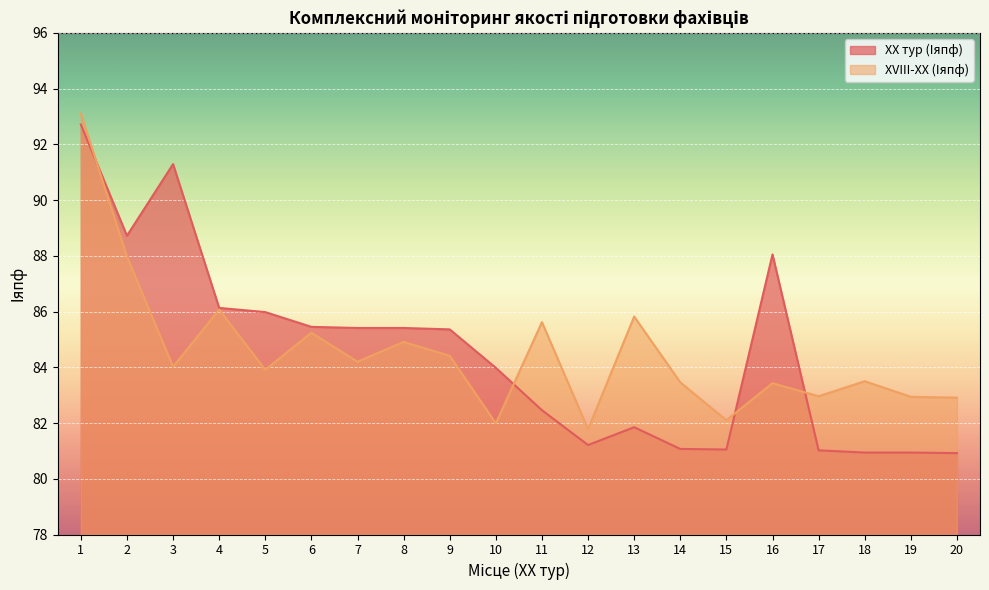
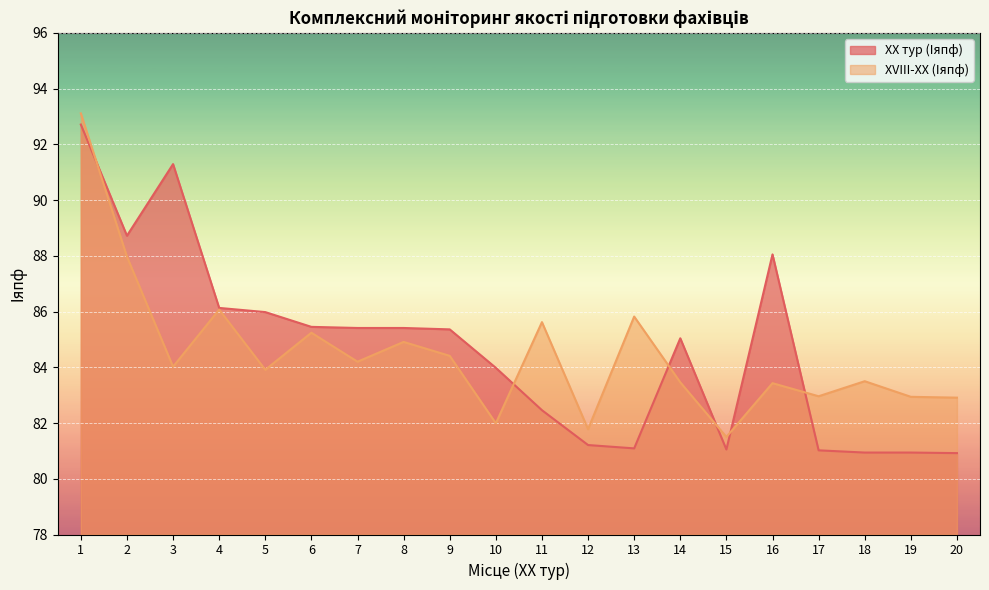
  {
    "XX тур (Іяпф)": {
      "1": 92.7,
      "2": 88.7,
      "3": 91.3,
      "5": 86.0,
      "6": 85.5,
      "7": 85.4,
      "8": 85.4,
      "9": 85.4,
      "10": 84.0,
      "11": 82.5,
      "12": 81.2,
-     "13": 81.9,
-     "14": 81.1,
+     "13": 81.1,
+     "14": 85.0,
      "15": 81.1,
      "16": 88.1,
      "17": 81.0,
      "18": 80.9,
      "19": 80.9,
      "20": 80.9
    },
    "XVIII-XX (Іяпф)": {
      "1": 93.1,
      "2": 88.0,
      "3": 84.0,
      "5": 83.9,
      "6": 85.2,
      "7": 84.2,
      "8": 84.9,
      "9": 84.4,
      "10": 82.0,
      "11": 85.6,
      "12": 81.8,
      "13": 85.8,
      "14": 83.5,
-     "15": 82.1,
+     "15": 81.5,
      "16": 83.4,
      "17": 83.0,
      "18": 83.5,
      "19": 82.9,
      "20": 82.9
    }
  }
